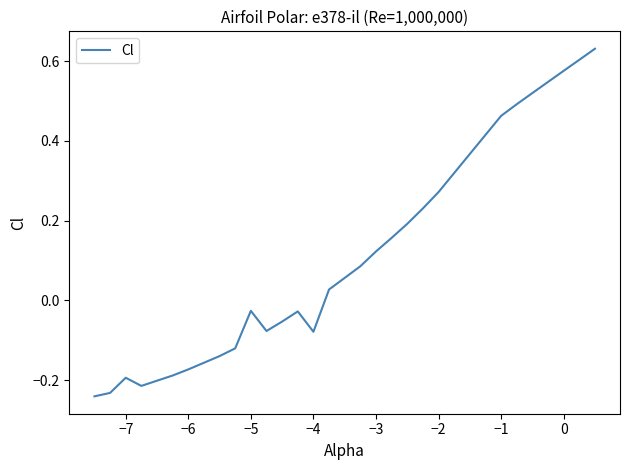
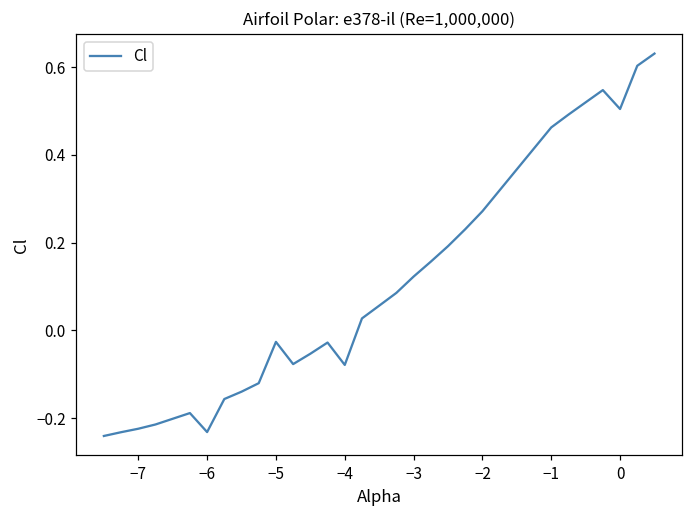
  {
-   "−7": -0.19,
-   "−6": -0.17,
+   "−7": -0.22,
+   "−6": -0.23,
    "−5": -0.03,
    "−4": -0.08,
    "−3": 0.12,
    "−2": 0.27,
    "−1": 0.46,
-   "0": 0.58
+   "0": 0.50
  }
